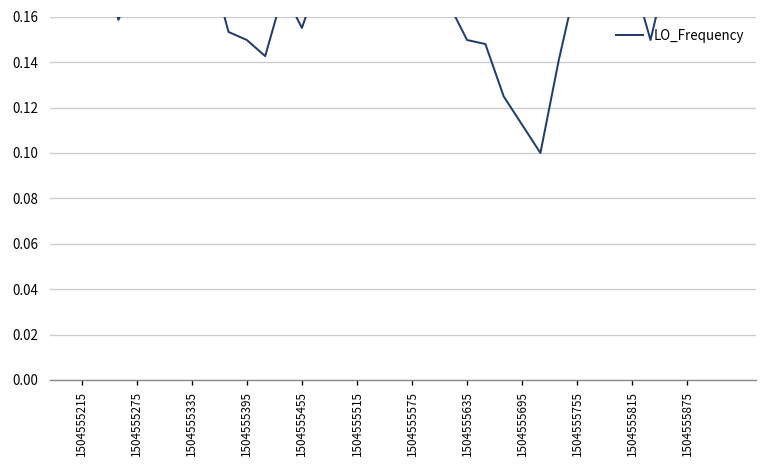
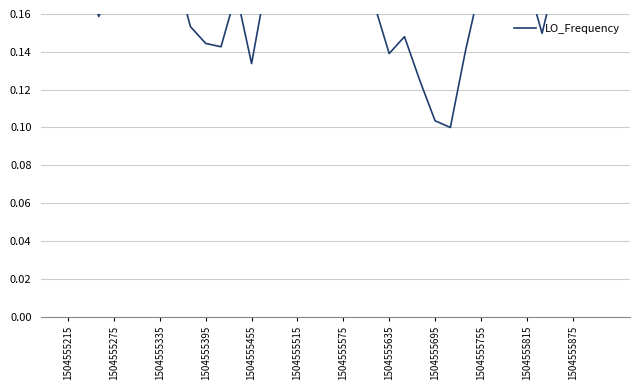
  {
-   "1504555395": 0.150,
-   "1504555455": 0.155,
-   "1504555635": 0.150,
-   "1504555695": 0.112
+   "1504555395": 0.144,
+   "1504555455": 0.134,
+   "1504555635": 0.139,
+   "1504555695": 0.104
  }
